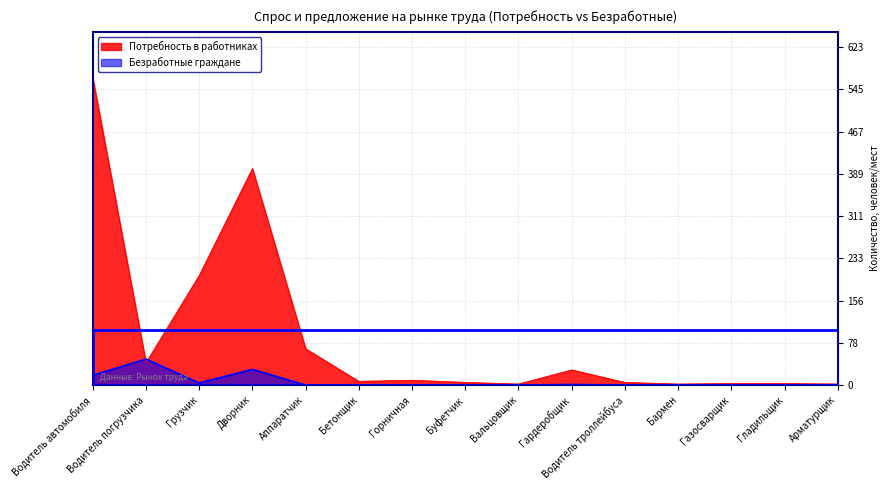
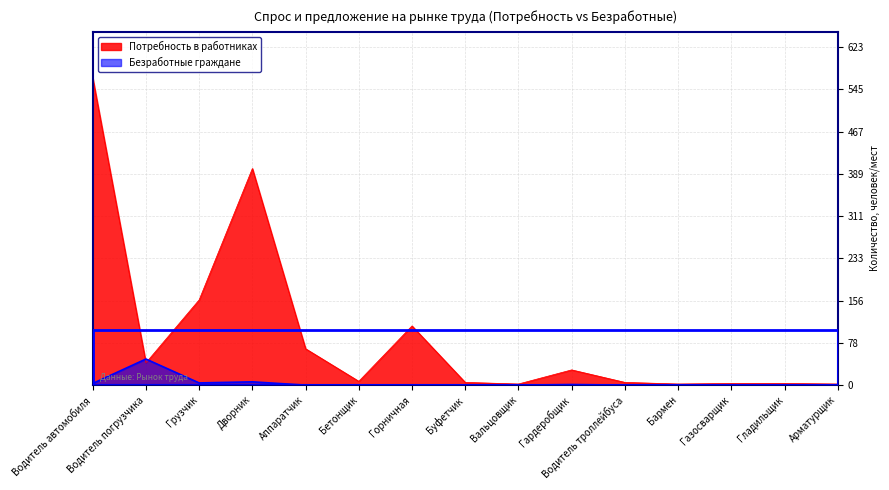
  {
    "Потребность в работниках": {
      "Водитель автомобиля": 570,
      "Водитель погрузчика": 40,
-     "Грузчик": 200,
+     "Грузчик": 160,
      "Дворник": 400,
      "Аппаратчик": 70,
      "Бетонщик": 10,
-     "Горничная": 10,
+     "Горничная": 110,
      "Буфетчик": 10,
      "Гардеробщик": 30,
      "Водитель троллейбуса": 10
    },
    "Безработные граждане": {
-     "Водитель автомобиля": 20,
+     "Водитель автомобиля": 0,
      "Водитель погрузчика": 50,
      "Грузчик": 0,
-     "Дворник": 30,
+     "Дворник": 10,
      "Аппаратчик": 0,
      "Бетонщик": 0,
      "Горничная": 0,
      "Буфетчик": 0,
      "Гардеробщик": 0,
      "Водитель троллейбуса": 0
    }
  }
